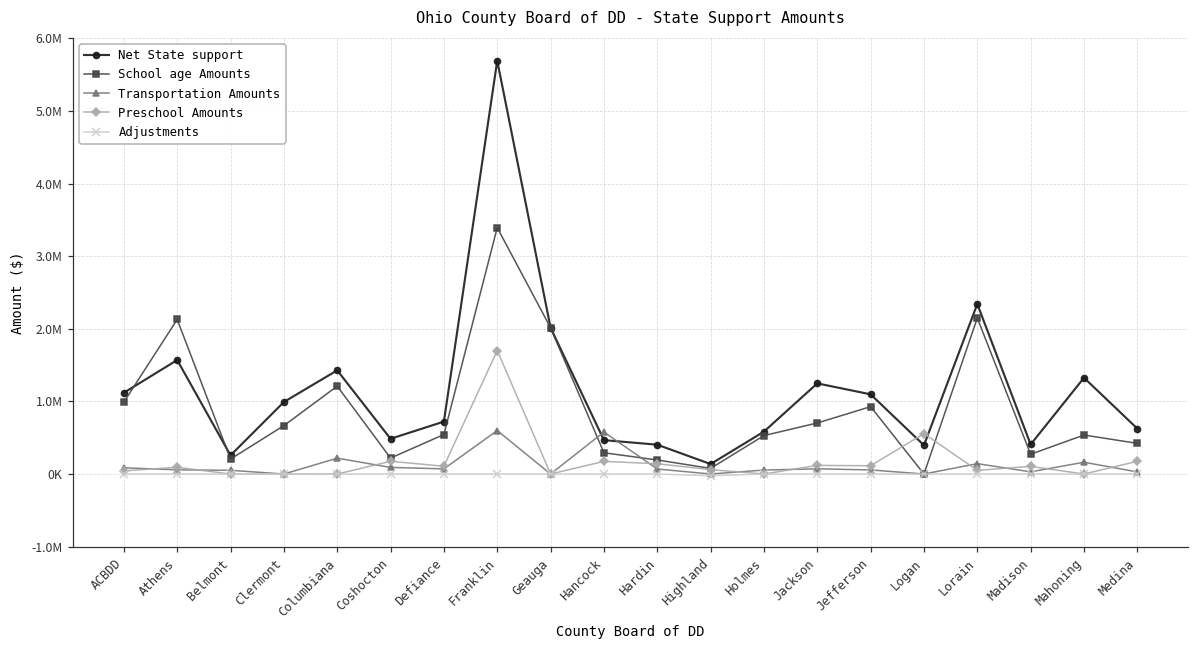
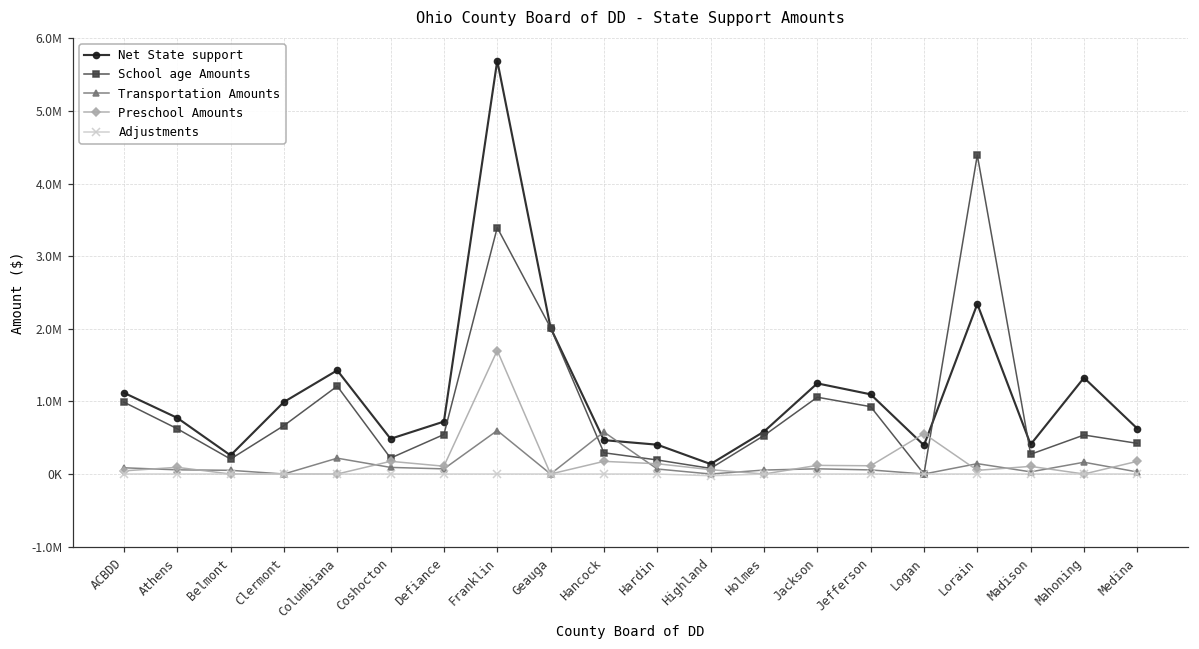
  {
    "Net State support": {
      "ACBDD": 1100000,
-     "Athens": 1600000,
+     "Athens": 800000,
      "Belmont": 300000,
      "Clermont": 1000000,
      "Columbiana": 1400000,
      "Coshocton": 500000,
      "Defiance": 700000,
      "Franklin": 5700000,
      "Hancock": 500000,
      "Hardin": 400000,
      "Highland": 100000,
      "Holmes": 600000,
      "Jackson": 1200000,
      "Jefferson": 1100000,
      "Logan": 400000,
      "Lorain": 2300000,
      "Madison": 400000,
      "Mahoning": 1300000,
      "Medina": 600000
    },
    "School age Amounts": {
      "ACBDD": 1000000,
-     "Athens": 2100000,
+     "Athens": 600000,
      "Belmont": 200000,
      "Clermont": 700000,
      "Columbiana": 1200000,
      "Coshocton": 200000,
      "Defiance": 500000,
      "Franklin": 3400000,
      "Hancock": 300000,
      "Hardin": 200000,
      "Holmes": 500000,
-     "Jackson": 700000,
+     "Jackson": 1100000,
      "Jefferson": 900000,
-     "Lorain": 2100000,
+     "Lorain": 4400000,
      "Madison": 300000,
      "Mahoning": 500000,
      "Medina": 400000
    },
    "Transportation Amounts": {
      "ACBDD": 100000,
      "Belmont": 100000,
      "Columbiana": 200000,
      "Coshocton": 100000,
      "Franklin": 600000,
      "Hancock": 600000,
      "Hardin": 100000,
      "Holmes": 100000,
      "Jackson": 100000,
      "Jefferson": 100000,
      "Lorain": 100000,
      "Mahoning": 200000
    }
  }
